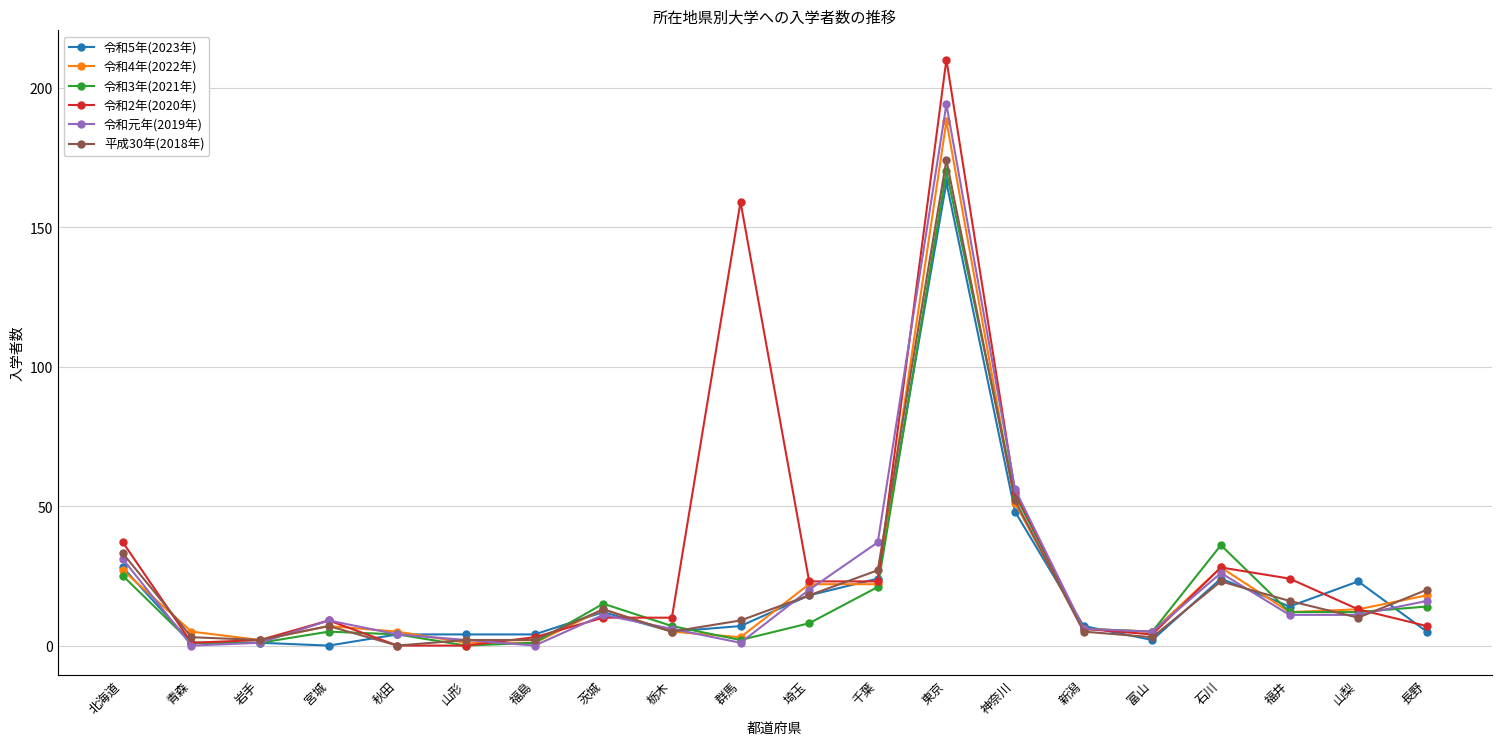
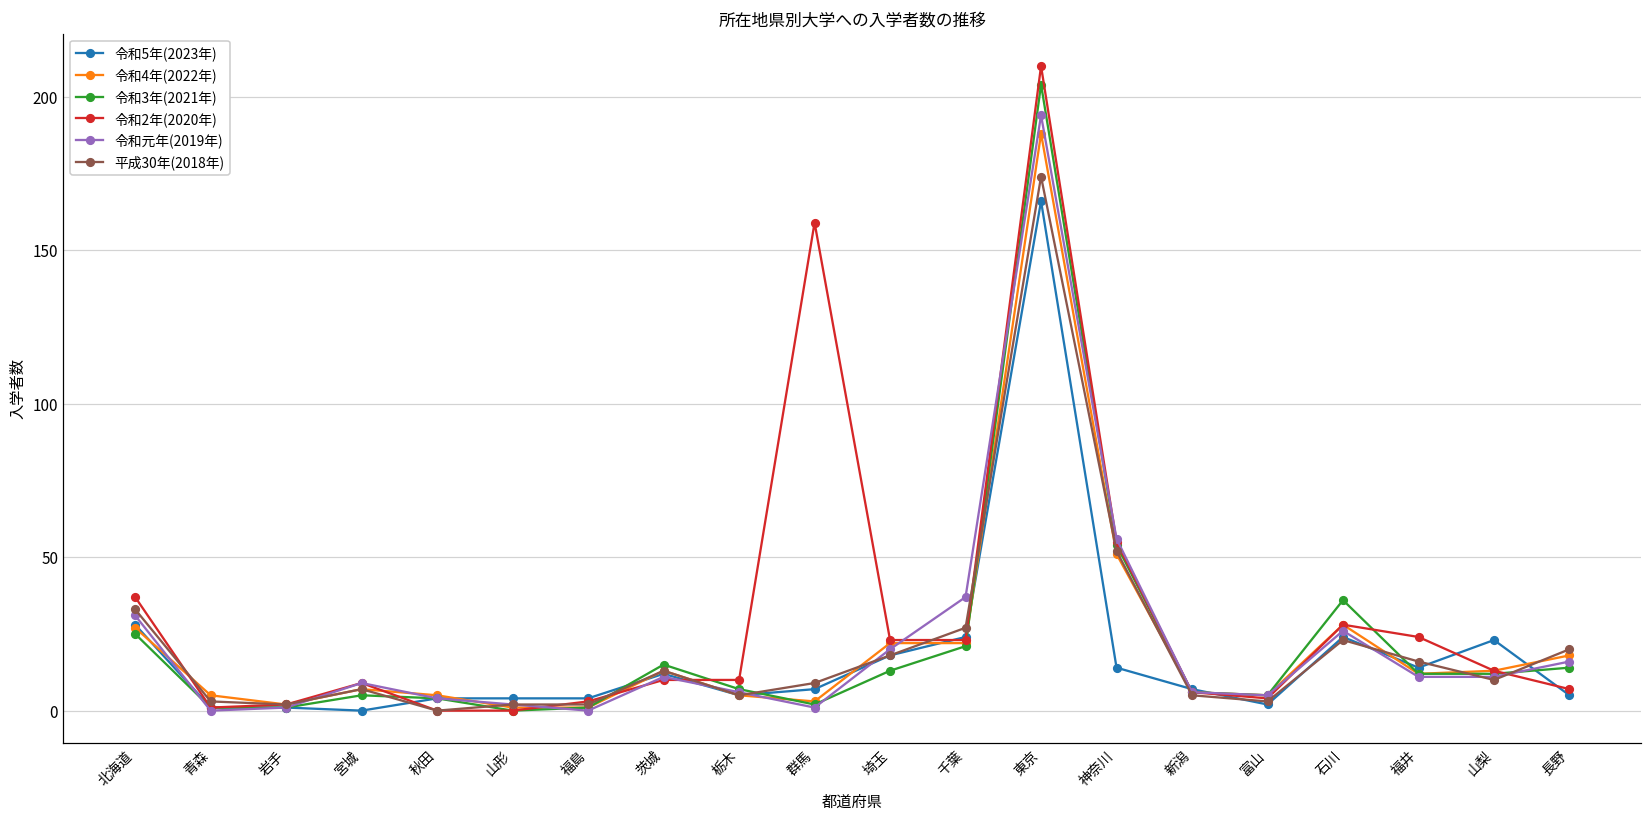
  {
    "令和5年(2023年)": {
      "北海道": 28,
      "宮城": 0,
      "山形": 4,
      "福島": 4,
      "茨城": 12,
      "群馬": 7,
      "千葉": 24,
      "東京": 166,
-     "神奈川": 48,
+     "神奈川": 14,
      "新潟": 7,
      "富山": 2,
      "石川": 24,
      "福井": 14,
      "山梨": 23,
      "長野": 5
    },
    "令和4年(2022年)": {
      "北海道": 27,
      "青森": 5,
      "秋田": 5,
      "山形": 1,
      "群馬": 3,
      "埼玉": 22,
      "千葉": 22,
      "東京": 188,
      "神奈川": 51,
      "長野": 18
    },
    "令和3年(2021年)": {
      "北海道": 25,
      "宮城": 5,
      "茨城": 15,
      "栃木": 7,
      "群馬": 2,
-     "埼玉": 8,
+     "埼玉": 13,
      "千葉": 21,
-     "東京": 170,
+     "東京": 204,
      "神奈川": 54,
      "石川": 36,
      "山梨": 12,
      "長野": 14
    },
    "令和2年(2020年)": {
      "北海道": 37,
      "福島": 3,
      "茨城": 10,
      "栃木": 10,
      "群馬": 159,
      "埼玉": 23,
      "千葉": 23,
      "東京": 210,
      "神奈川": 55,
      "富山": 4,
      "福井": 24,
      "長野": 7
    },
    "令和元年(2019年)": {
      "北海道": 31,
      "青森": 0,
      "福島": 0,
      "茨城": 11,
      "栃木": 6,
      "群馬": 1,
      "埼玉": 20,
      "千葉": 37,
      "東京": 194,
      "神奈川": 56,
      "石川": 26,
      "福井": 11,
      "山梨": 11,
      "長野": 16
    },
    "平成30年(2018年)": {
      "北海道": 33,
      "青森": 3,
      "福島": 2,
      "群馬": 9,
      "千葉": 27,
      "東京": 174,
      "神奈川": 52,
      "新潟": 5,
      "富山": 3,
      "石川": 23,
      "福井": 16,
      "山梨": 10,
      "長野": 20
    }
  }
